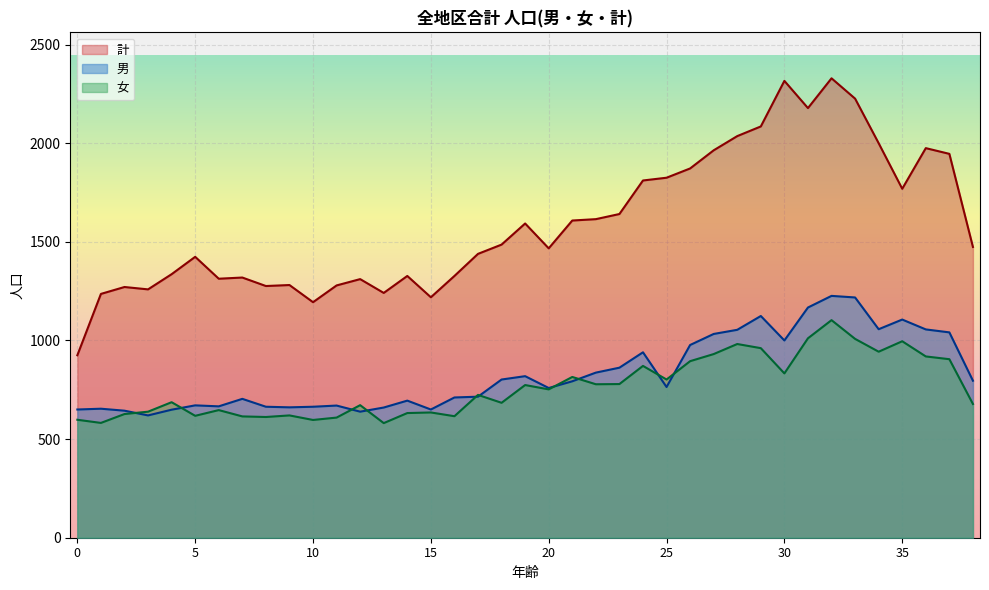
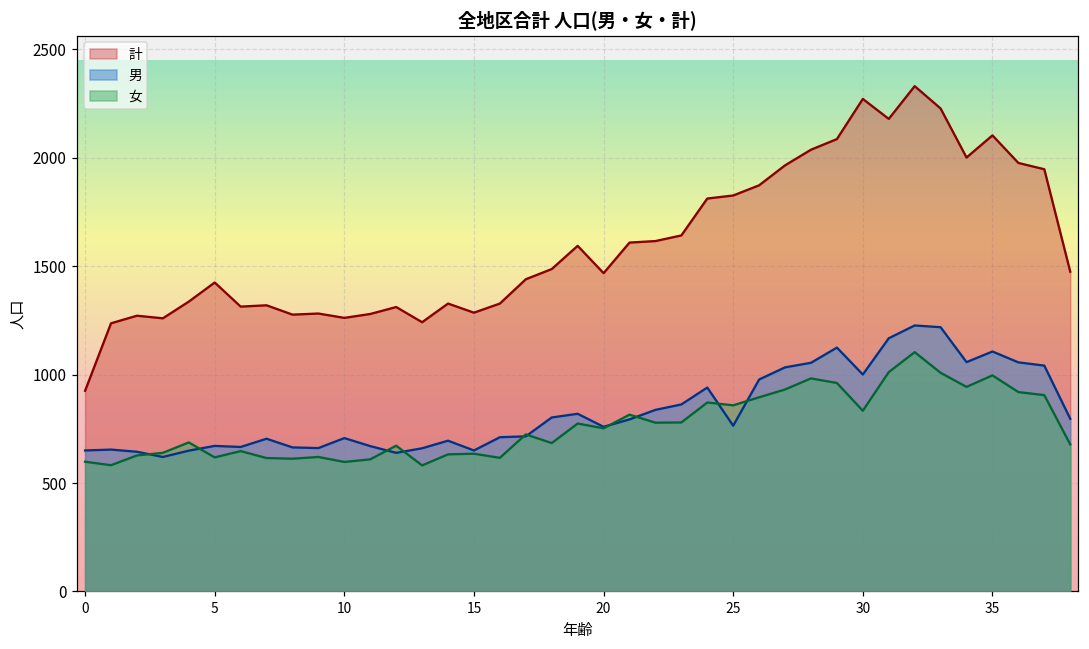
  {
    "計": {
      "0": 930,
      "5": 1420,
-     "10": 1190,
-     "15": 1220,
+     "10": 1260,
+     "15": 1290,
      "20": 1470,
      "25": 1830,
-     "30": 2320,
-     "35": 1770
+     "30": 2270,
+     "35": 2100
    },
    "男": {
      "0": 650,
      "5": 670,
-     "10": 660,
+     "10": 710,
      "15": 650,
      "25": 760,
      "30": 1000,
      "35": 1110
    },
    "女": {
      "0": 600,
      "5": 620,
      "10": 600,
      "15": 640,
-     "25": 800,
+     "25": 860,
      "30": 830,
      "35": 1000
    }
  }
